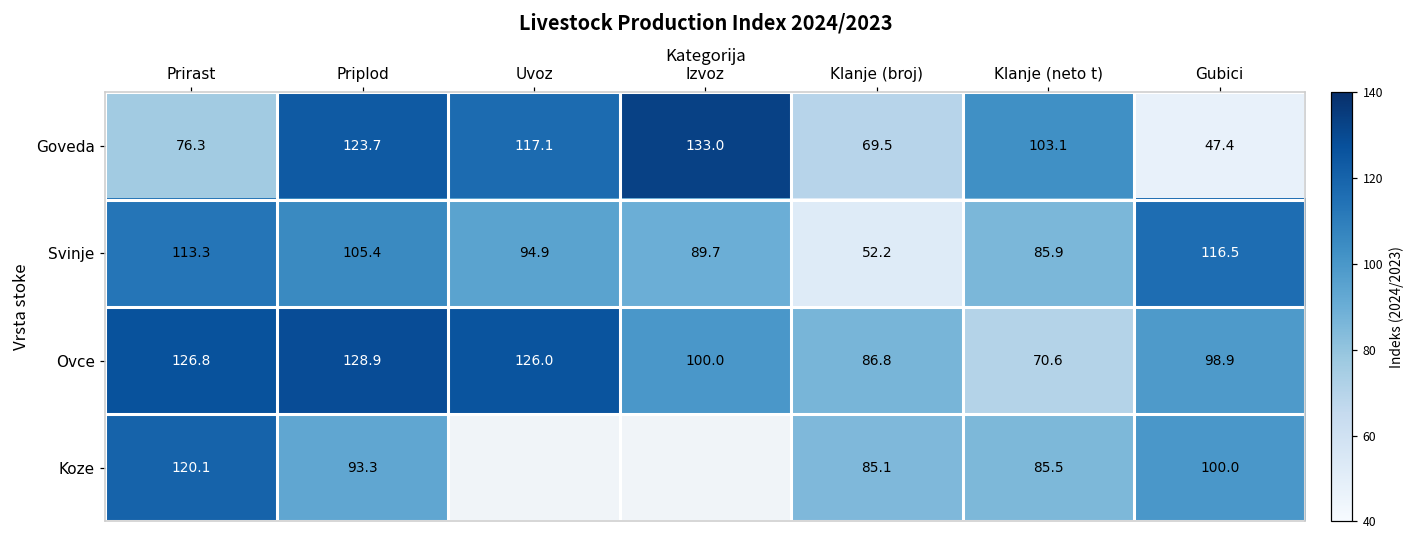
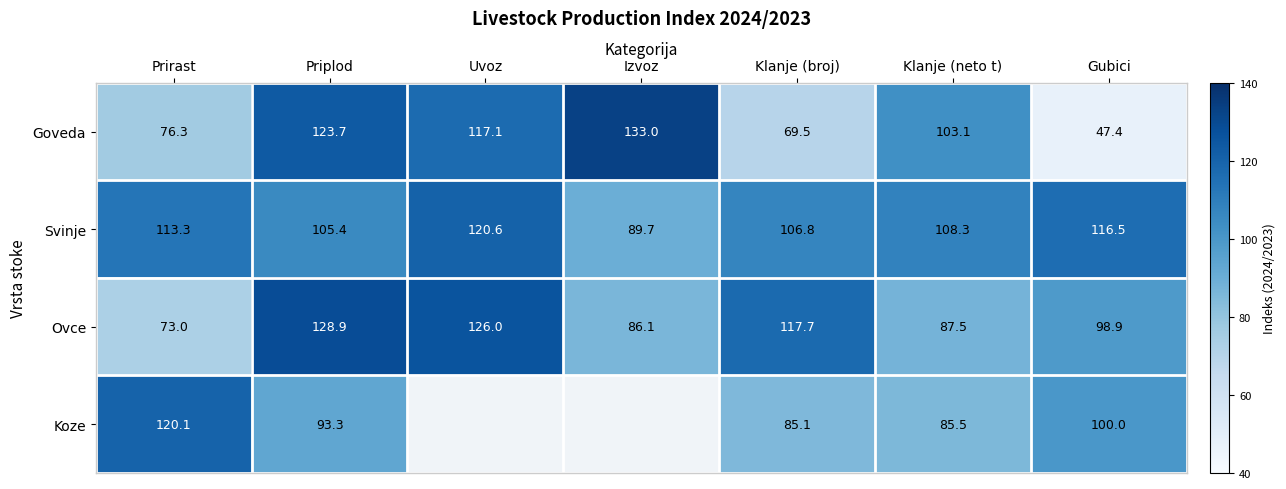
  {
    "Goveda": {
      "Prirast": 76.3,
      "Priplod": 123.7,
      "Uvoz": 117.1,
      "Izvoz": 133.0,
      "Klanje (broj)": 69.5,
      "Klanje (neto t)": 103.1,
      "Gubici": 47.4
    },
    "Svinje": {
      "Prirast": 113.3,
      "Priplod": 105.4,
-     "Uvoz": 94.9,
+     "Uvoz": 120.6,
      "Izvoz": 89.7,
-     "Klanje (broj)": 52.2,
-     "Klanje (neto t)": 85.9,
+     "Klanje (broj)": 106.8,
+     "Klanje (neto t)": 108.3,
      "Gubici": 116.5
    },
    "Ovce": {
-     "Prirast": 126.8,
+     "Prirast": 73.0,
      "Priplod": 128.9,
      "Uvoz": 126.0,
-     "Izvoz": 100.0,
-     "Klanje (broj)": 86.8,
-     "Klanje (neto t)": 70.6,
+     "Izvoz": 86.1,
+     "Klanje (broj)": 117.7,
+     "Klanje (neto t)": 87.5,
      "Gubici": 98.9
    },
    "Koze": {
      "Prirast": 120.1,
      "Priplod": 93.3,
      "Klanje (broj)": 85.1,
      "Klanje (neto t)": 85.5,
      "Gubici": 100.0
    }
  }
